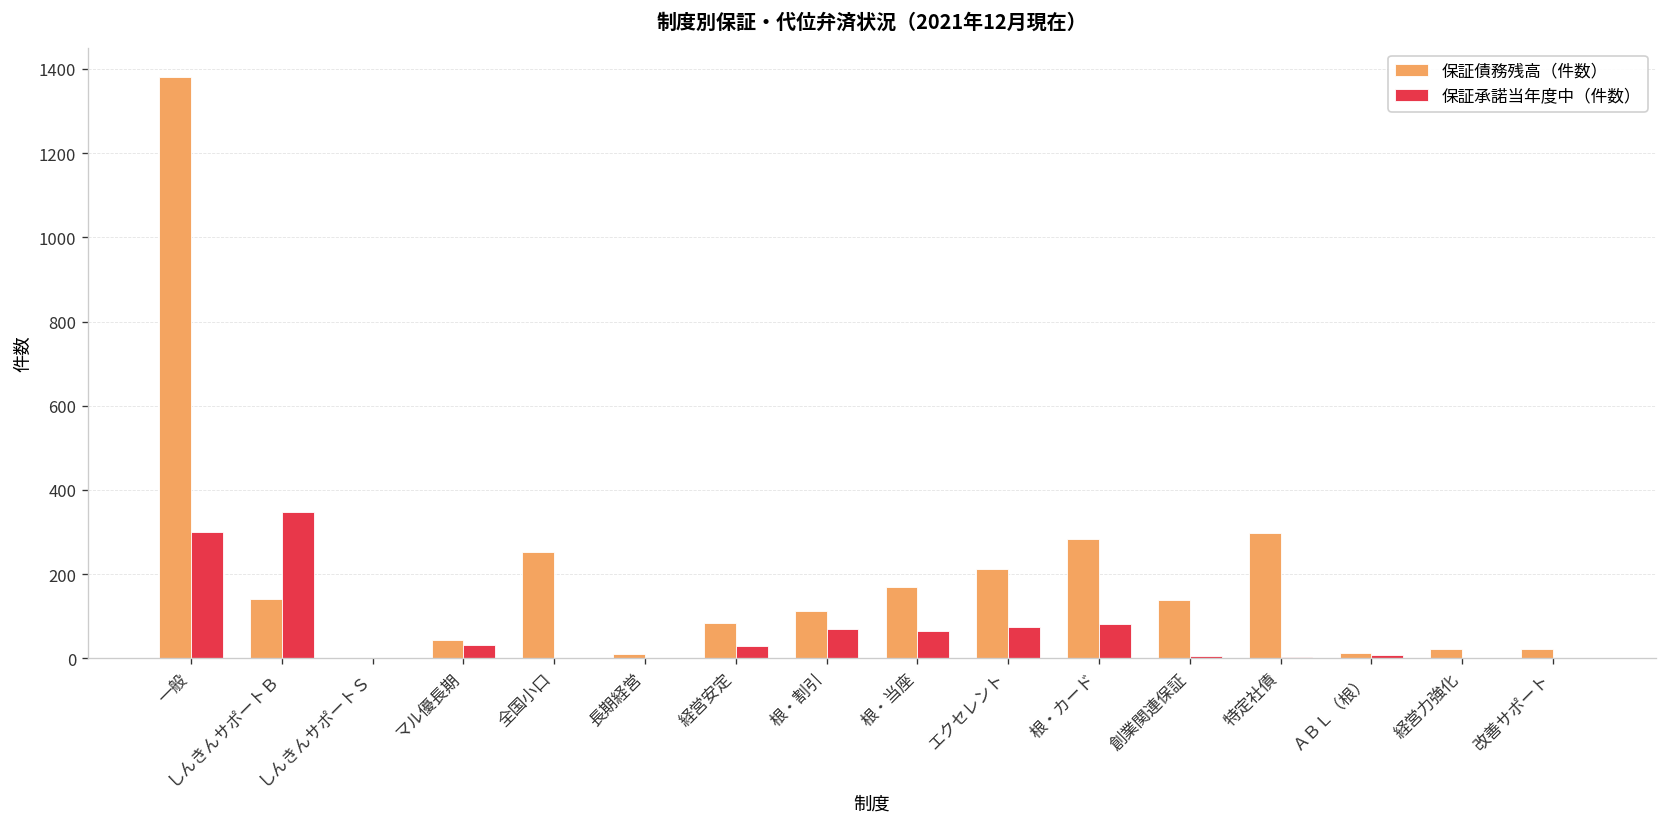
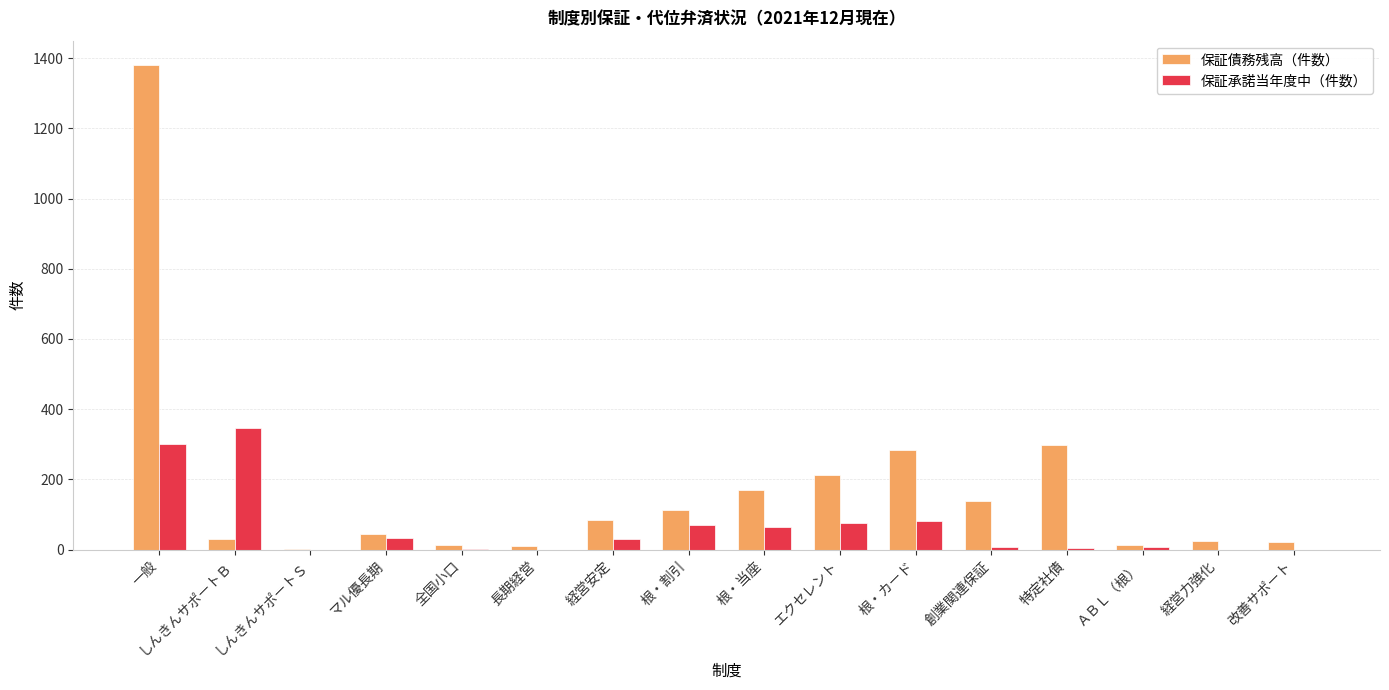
  {
    "保証債務残高（件数）": {
      "一般": 1380,
-     "しんきんサポートＢ": 140,
+     "しんきんサポートＢ": 30,
      "マル優長期": 40,
-     "全国小口": 250,
+     "全国小口": 10,
      "長期経営": 10,
      "経営安定": 80,
      "根・割引": 110,
      "根・当座": 170,
      "エクセレント": 210,
      "根・カード": 280,
      "創業関連保証": 140,
      "特定社債": 300,
      "ＡＢＬ（根）": 10,
      "経営力強化": 20,
      "改善サポート": 20
    },
    "保証承諾当年度中（件数）": {
      "一般": 300,
      "しんきんサポートＢ": 350,
      "しんきんサポートＳ": 0,
      "マル優長期": 30,
      "長期経営": 0,
      "経営安定": 30,
      "根・割引": 70,
      "根・当座": 70,
      "エクセレント": 80,
      "根・カード": 80,
      "ＡＢＬ（根）": 10,
      "経営力強化": 0,
      "改善サポート": 0
    }
  }
